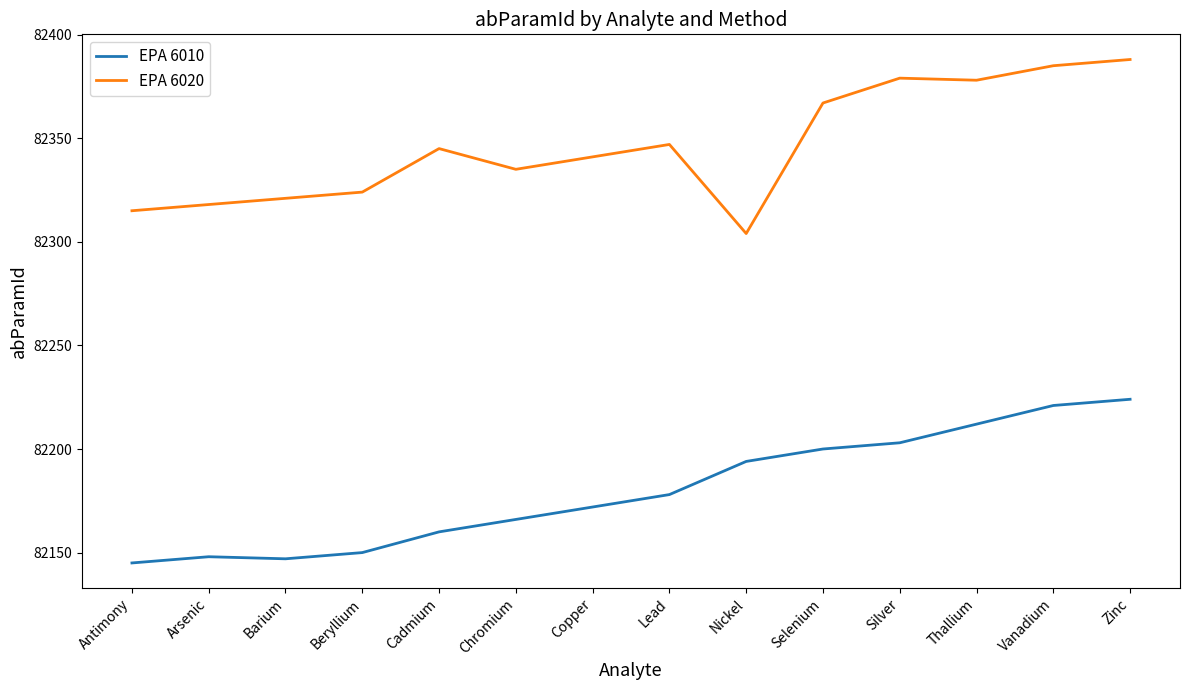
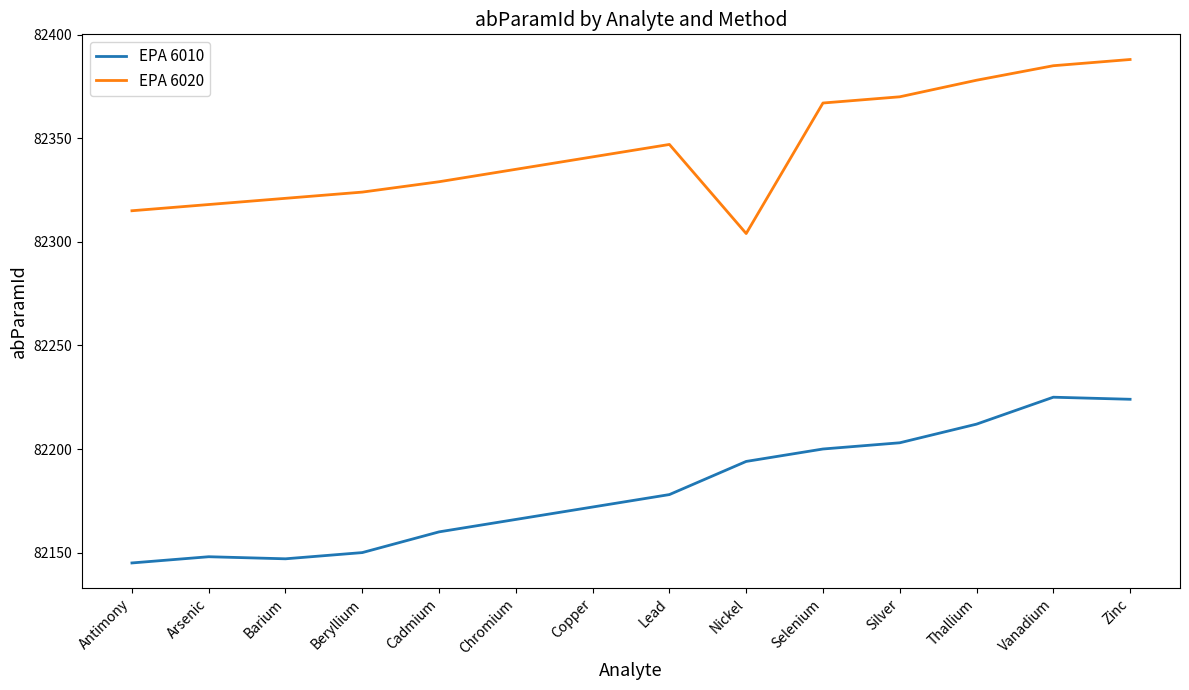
  {
    "EPA 6010": {
      "Antimony": 82145,
      "Arsenic": 82148,
      "Barium": 82147,
      "Beryllium": 82150,
      "Cadmium": 82160,
      "Chromium": 82166,
      "Copper": 82172,
      "Lead": 82178,
      "Nickel": 82194,
      "Selenium": 82200,
      "Silver": 82203,
      "Thallium": 82212,
-     "Vanadium": 82221,
+     "Vanadium": 82225,
      "Zinc": 82224
    },
    "EPA 6020": {
      "Antimony": 82315,
      "Arsenic": 82318,
      "Barium": 82321,
      "Beryllium": 82324,
-     "Cadmium": 82345,
+     "Cadmium": 82329,
      "Chromium": 82335,
      "Copper": 82341,
      "Lead": 82347,
      "Nickel": 82304,
      "Selenium": 82367,
-     "Silver": 82379,
+     "Silver": 82370,
      "Thallium": 82378,
      "Vanadium": 82385,
      "Zinc": 82388
    }
  }
